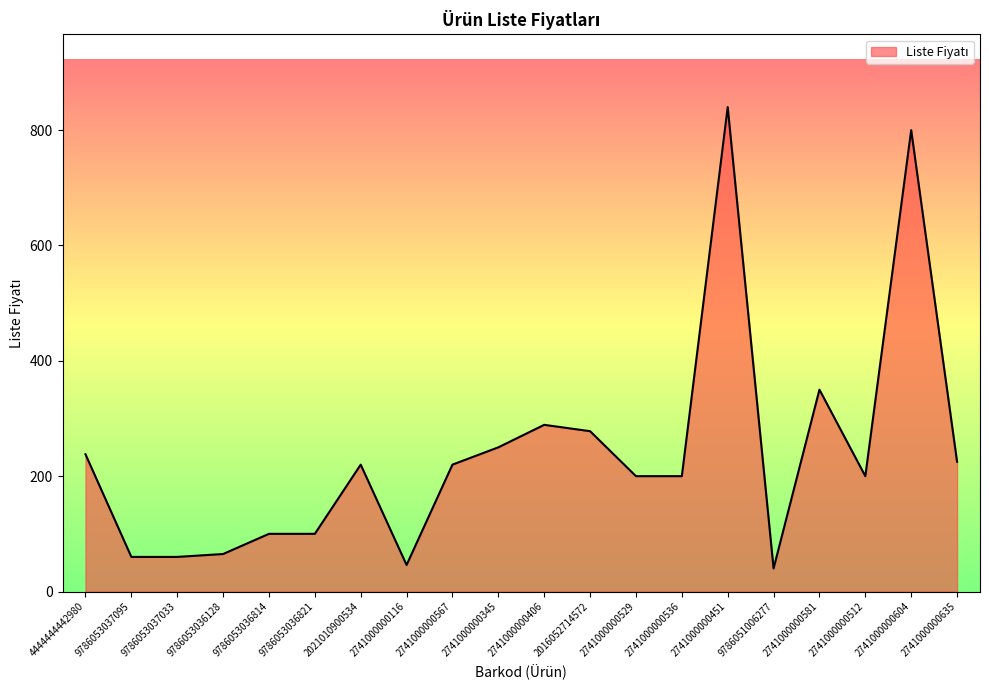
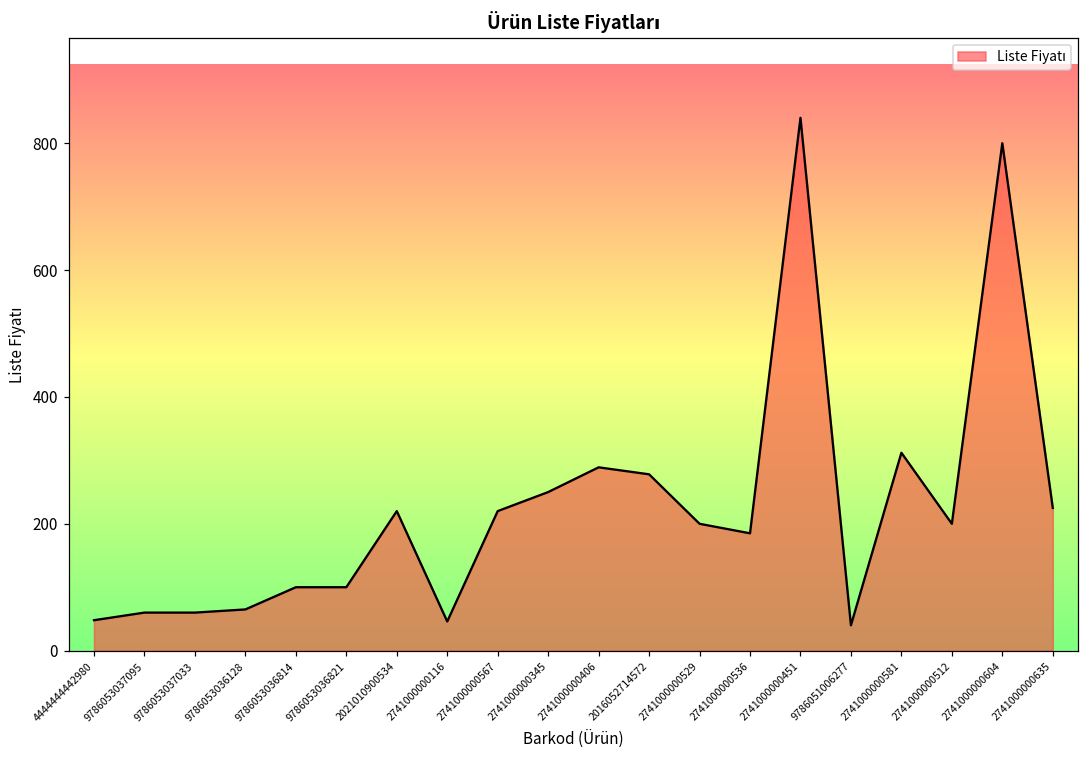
  {
-   "4444444442980": 240,
+   "4444444442980": 50,
    "9786053037095": 60,
    "9786053037033": 60,
    "9786053036128": 70,
    "9786053036814": 100,
    "9786053036821": 100,
    "2021010900534": 220,
    "2741000000116": 50,
    "2741000000567": 220,
    "2741000000345": 250,
    "2741000000406": 290,
    "2016052714572": 280,
    "2741000000529": 200,
-   "2741000000536": 200,
+   "2741000000536": 190,
    "2741000000451": 840,
    "9786051006277": 40,
-   "2741000000581": 350,
+   "2741000000581": 310,
    "2741000000512": 200,
    "2741000000604": 800,
    "2741000000635": 230
  }
